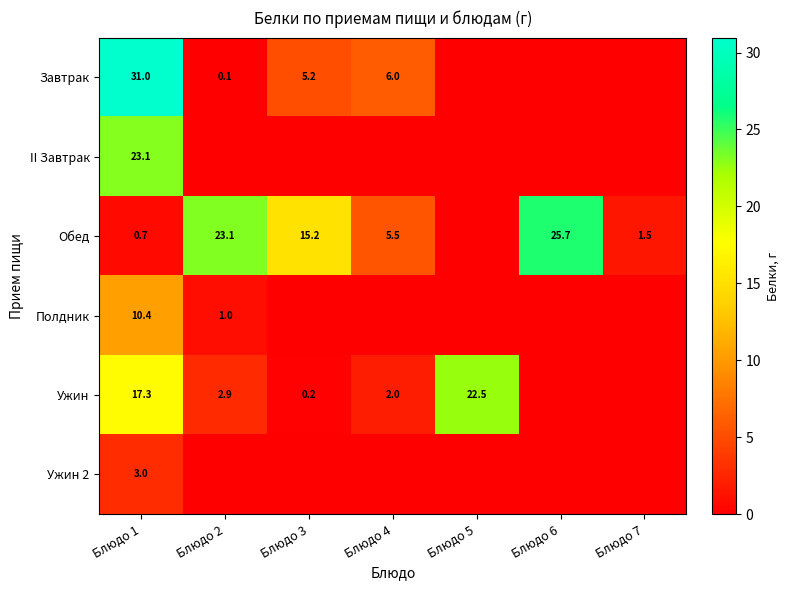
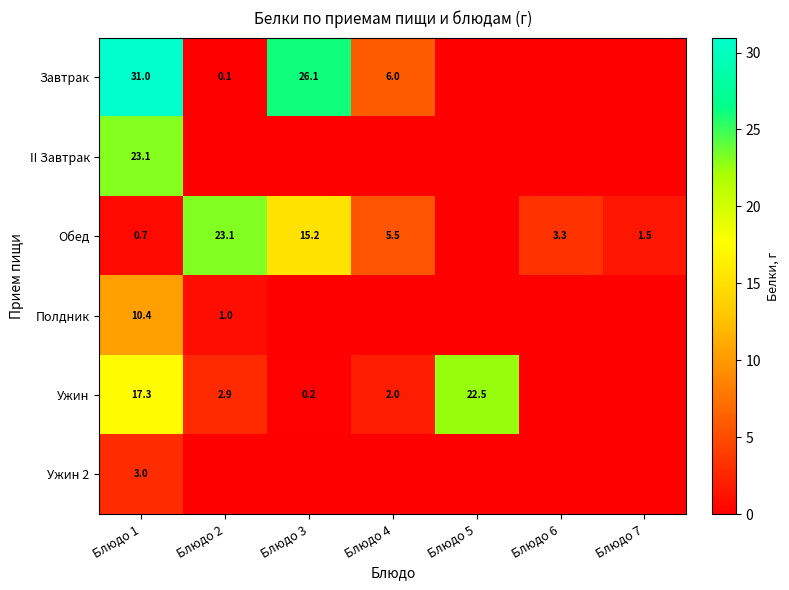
  {
    "Завтрак": {
      "Блюдо 1": 31.0,
      "Блюдо 2": 0.1,
-     "Блюдо 3": 5.2,
+     "Блюдо 3": 26.1,
      "Блюдо 4": 6.0
    },
    "II Завтрак": {
      "Блюдо 1": 23.1
    },
    "Обед": {
      "Блюдо 1": 0.7,
      "Блюдо 2": 23.1,
      "Блюдо 3": 15.2,
      "Блюдо 4": 5.5,
-     "Блюдо 6": 25.7,
+     "Блюдо 6": 3.3,
      "Блюдо 7": 1.5
    },
    "Полдник": {
      "Блюдо 1": 10.4,
      "Блюдо 2": 1.0
    },
    "Ужин": {
      "Блюдо 1": 17.3,
      "Блюдо 2": 2.9,
      "Блюдо 3": 0.2,
      "Блюдо 4": 2.0,
      "Блюдо 5": 22.5
    },
    "Ужин 2": {
      "Блюдо 1": 3.0
    }
  }
